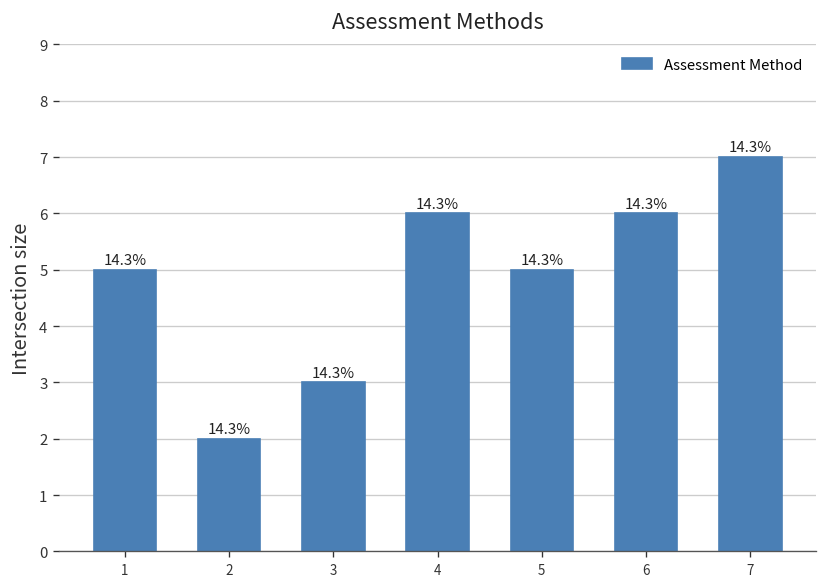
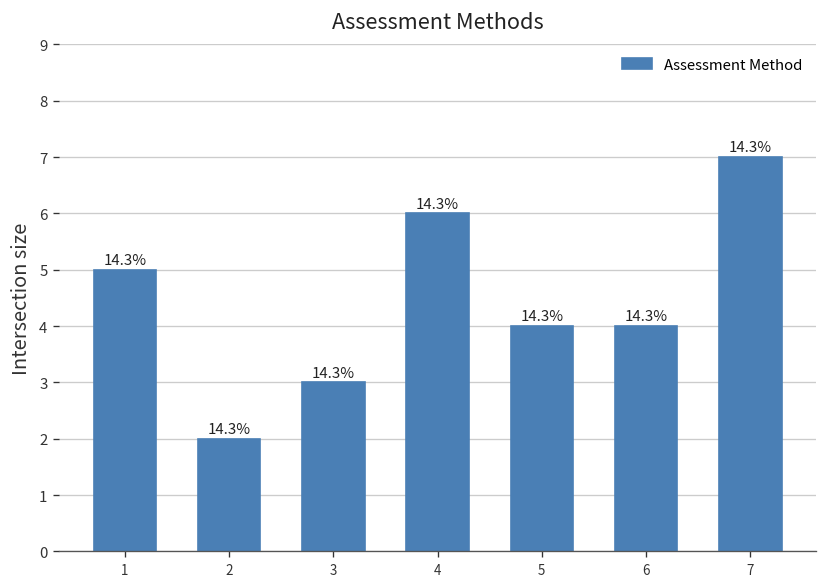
  {
-   "5": 5,
-   "6": 6
+   "5": 4,
+   "6": 4
  }
